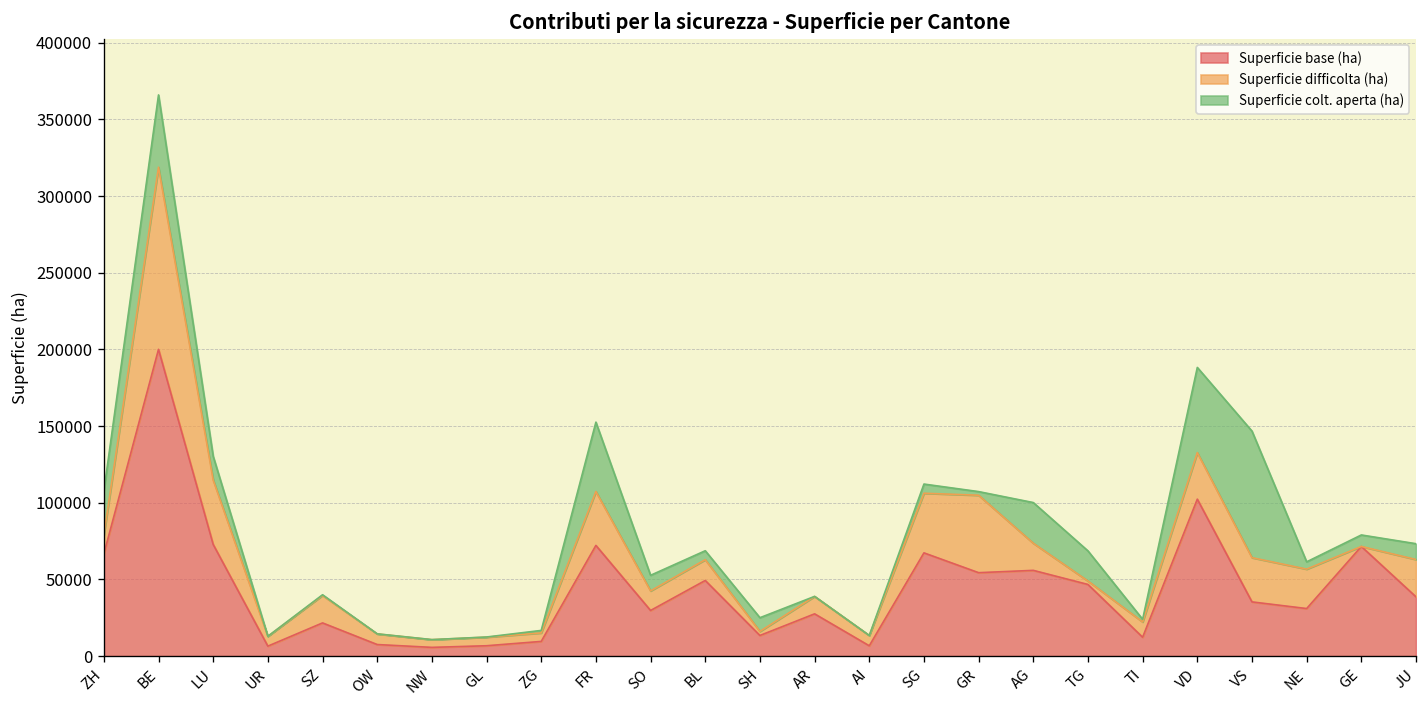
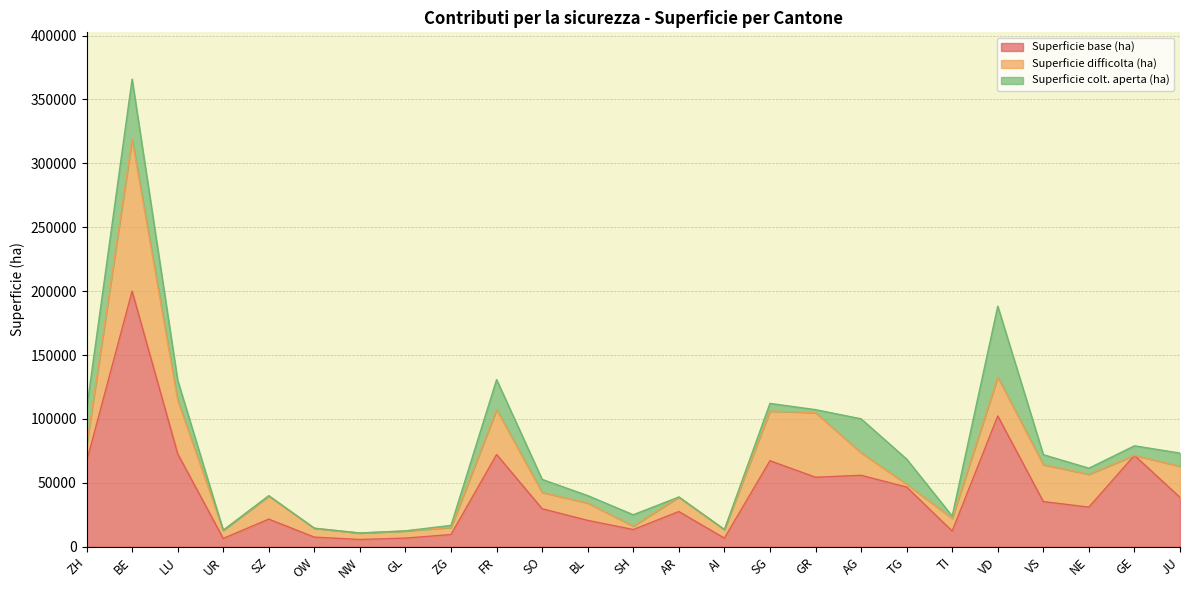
  {
    "Superficie base (ha)": {
      "ZH": 67000,
      "BE": 200000,
      "LU": 73000,
      "UR": 7000,
      "SZ": 22000,
      "OW": 8000,
      "NW": 6000,
      "GL": 7000,
      "ZG": 10000,
      "FR": 72000,
      "SO": 30000,
-     "BL": 49000,
+     "BL": 21000,
      "SH": 13000,
      "AR": 28000,
      "AI": 7000,
      "SG": 67000,
      "GR": 54000,
      "AG": 56000,
      "TG": 47000,
      "TI": 12000,
      "VD": 102000,
      "VS": 35000,
      "NE": 31000,
      "JU": 39000
    },
    "Superficie difficolta (ha)": {
      "ZH": 12000,
      "BE": 119000,
      "LU": 42000,
      "FR": 35000,
      "SO": 13000,
      "BL": 14000,
      "SH": 3000,
      "SG": 39000,
      "GR": 50000,
      "AG": 18000,
      "TG": 2000,
      "VD": 30000,
      "VS": 29000,
      "NE": 26000,
      "JU": 24000
    },
    "Superficie colt. aperta (ha)": {
      "ZH": 29000,
      "BE": 47000,
      "LU": 16000,
-     "FR": 45000,
+     "FR": 23000,
      "SO": 10000,
      "BL": 6000,
      "SH": 9000,
      "SG": 6000,
      "GR": 2000,
      "AG": 27000,
      "TG": 20000,
      "VD": 56000,
-     "VS": 83000,
+     "VS": 8000,
      "NE": 5000,
      "GE": 7000,
      "JU": 10000
    }
  }
